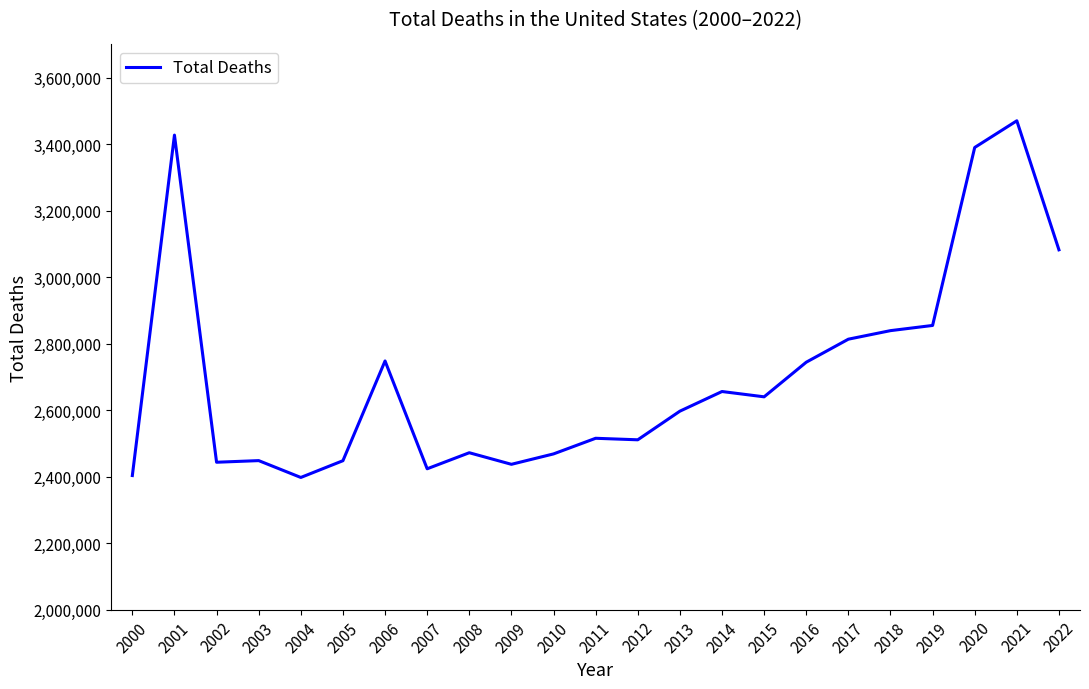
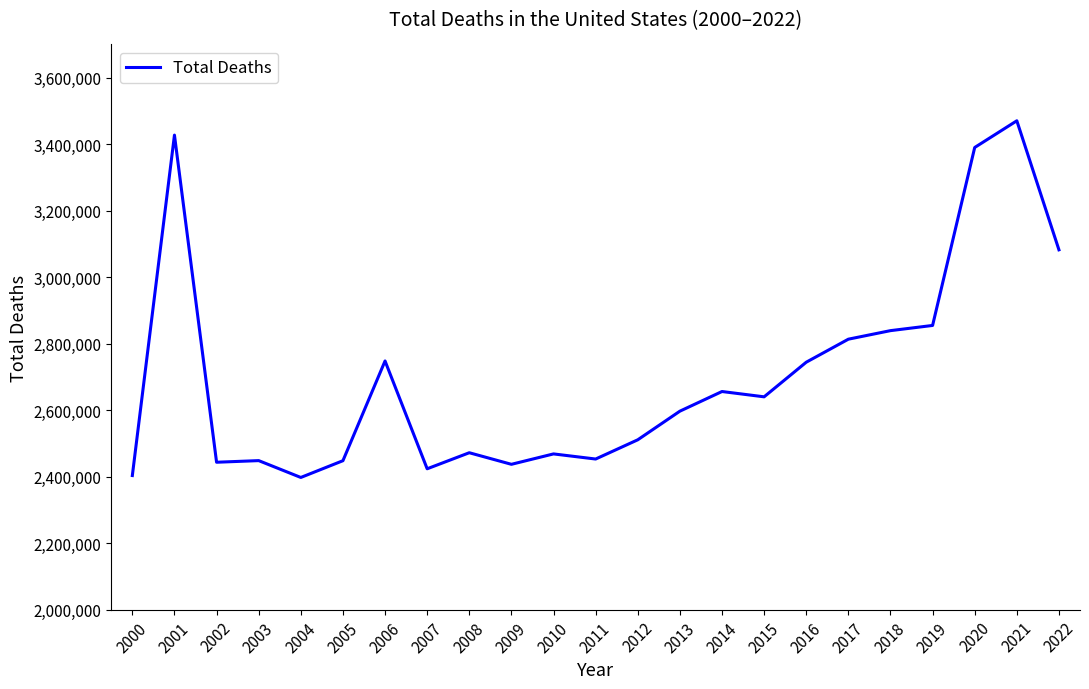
  {
    "2000": "2,400,000",
    "2001": "3,430,000",
    "2002": "2,440,000",
    "2003": "2,450,000",
    "2004": "2,400,000",
    "2005": "2,450,000",
    "2006": "2,750,000",
    "2007": "2,420,000",
    "2008": "2,470,000",
    "2009": "2,440,000",
    "2010": "2,470,000",
-   "2011": "2,520,000",
+   "2011": "2,450,000",
    "2012": "2,510,000",
    "2013": "2,600,000",
    "2014": "2,660,000",
    "2015": "2,640,000",
    "2016": "2,740,000",
    "2017": "2,810,000",
    "2018": "2,840,000",
    "2019": "2,850,000",
    "2020": "3,390,000",
    "2021": "3,470,000",
    "2022": "3,080,000"
  }
